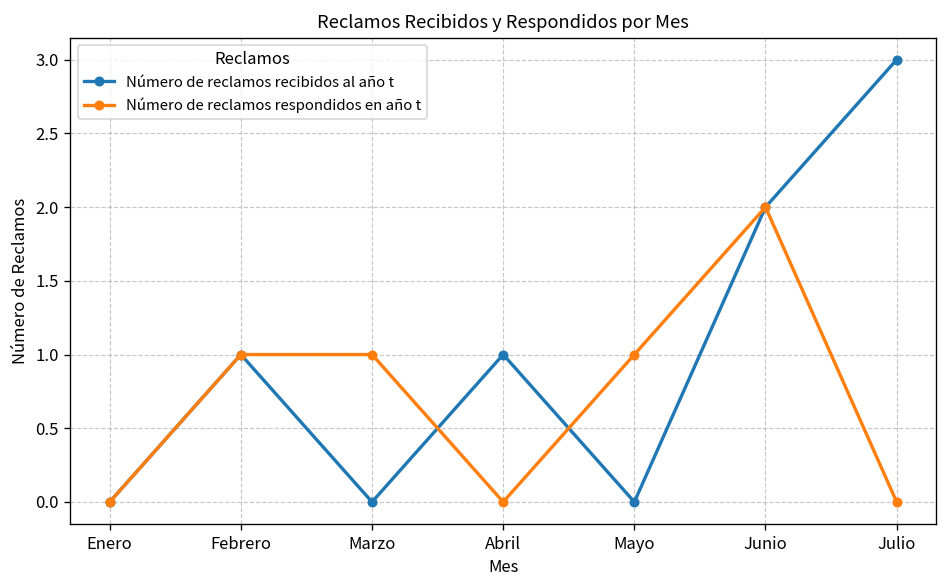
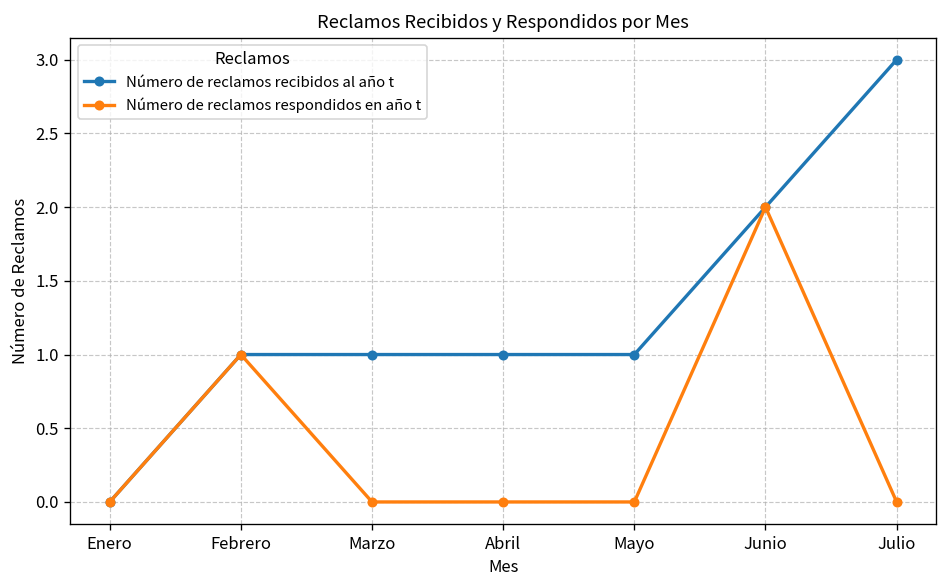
  {
    "Número de reclamos recibidos al año t": {
-     "Marzo": 0,
+     "Marzo": 1,
      "Abril": 1,
-     "Mayo": 0,
+     "Mayo": 1,
      "Julio": 3
    },
    "Número de reclamos respondidos en año t": {
-     "Marzo": 1,
+     "Marzo": 0,
      "Abril": 0,
-     "Mayo": 1,
+     "Mayo": 0,
      "Julio": 0
    }
  }
